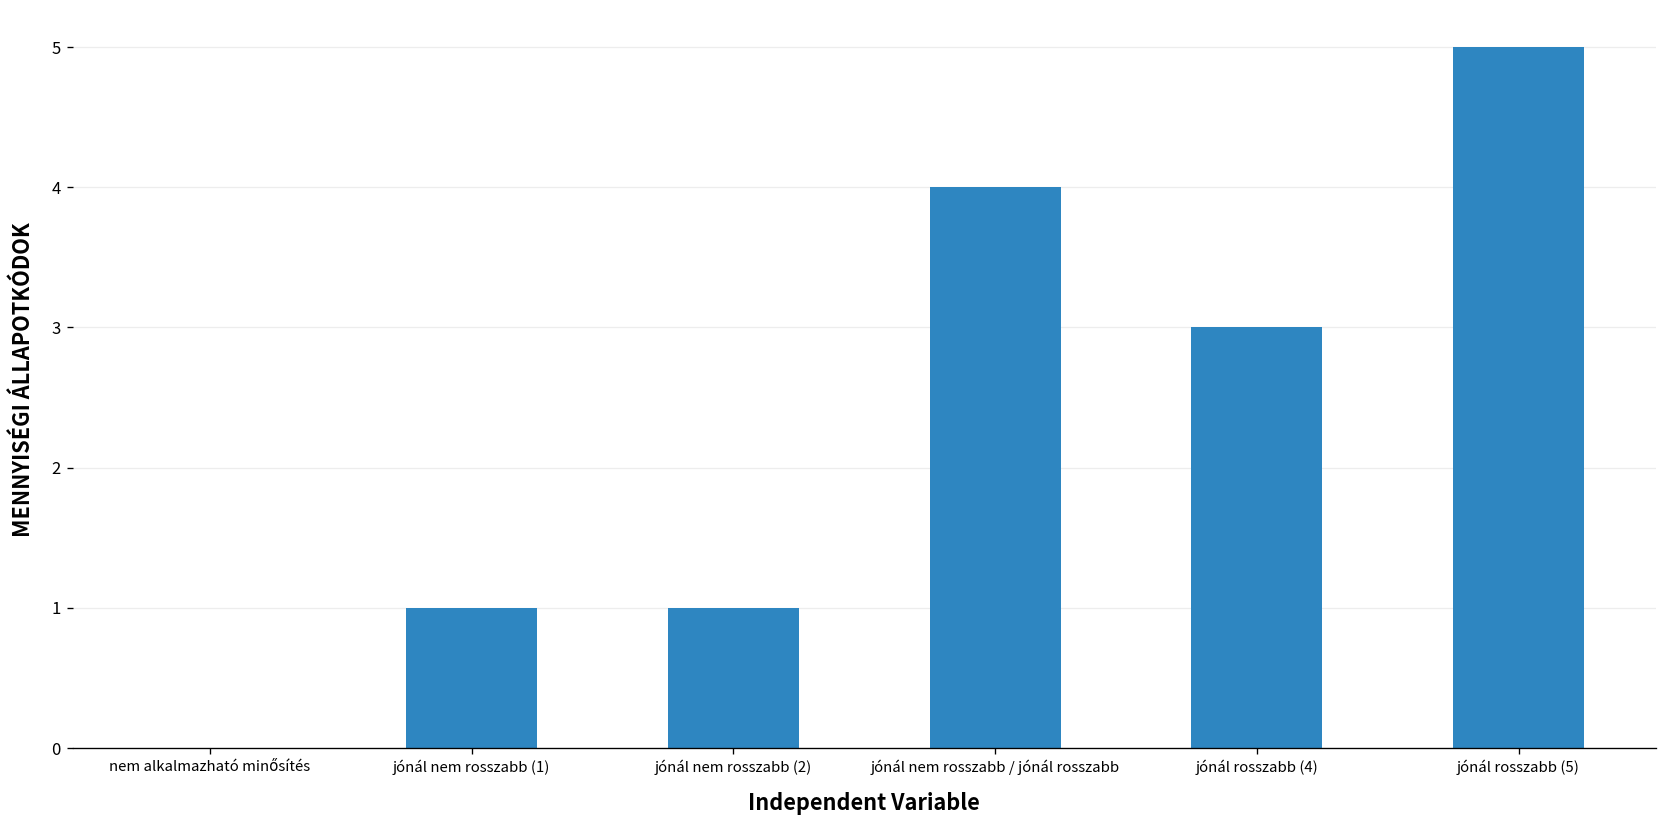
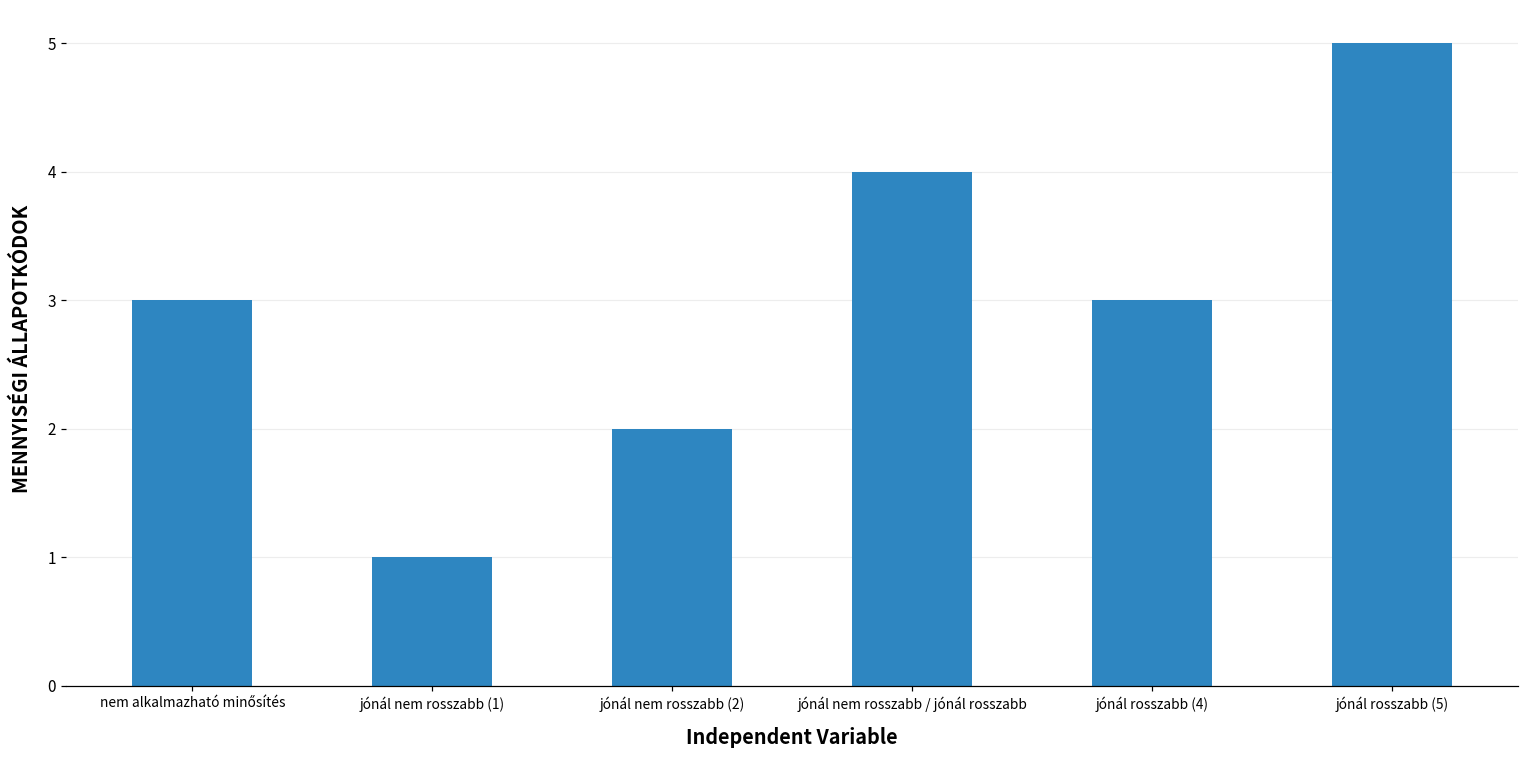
  {
-   "nem alkalmazható minősítés": 0,
+   "nem alkalmazható minősítés": 3,
    "jónál nem rosszabb (1)": 1,
-   "jónál nem rosszabb (2)": 1,
+   "jónál nem rosszabb (2)": 2,
    "jónál nem rosszabb / jónál rosszabb": 4,
    "jónál rosszabb (4)": 3,
    "jónál rosszabb (5)": 5
  }
